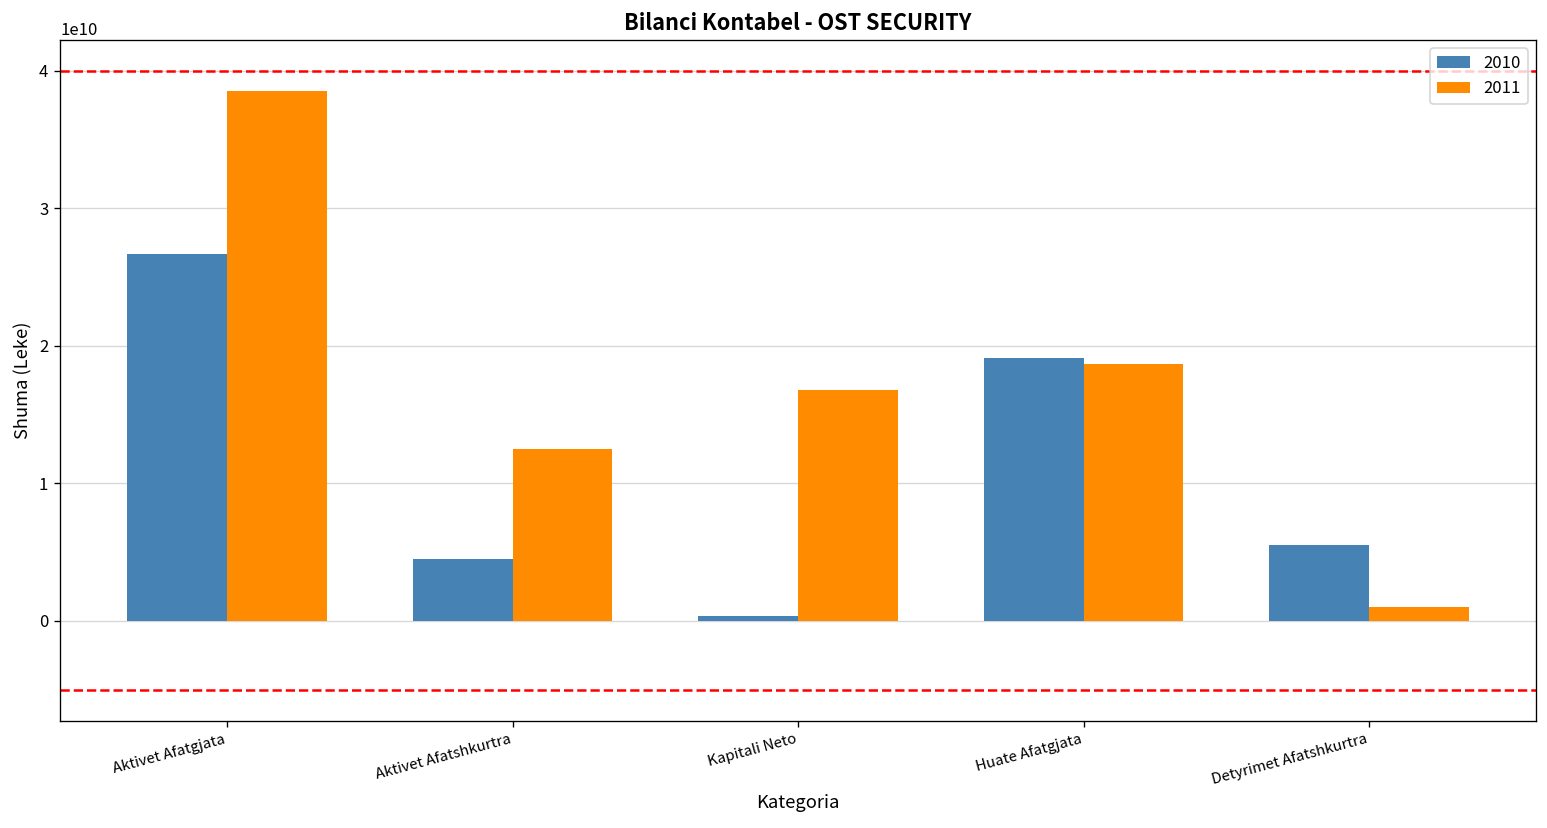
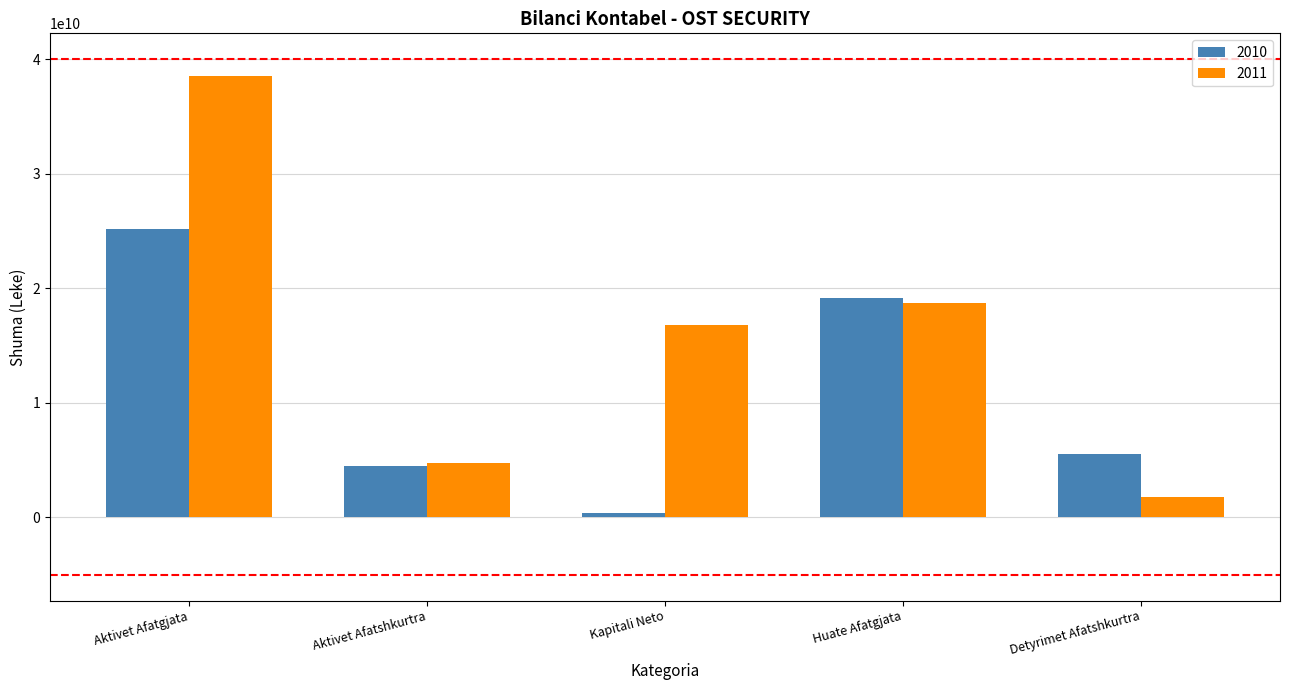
  {
    "2010": {
-     "Aktivet Afatgjata": 26700000000,
+     "Aktivet Afatgjata": 25200000000,
      "Aktivet Afatshkurtra": 4500000000,
      "Kapitali Neto": 400000000,
      "Huate Afatgjata": 19100000000,
      "Detyrimet Afatshkurtra": 5500000000
    },
    "2011": {
      "Aktivet Afatgjata": 38500000000,
-     "Aktivet Afatshkurtra": 12500000000,
+     "Aktivet Afatshkurtra": 4800000000,
      "Kapitali Neto": 16800000000,
      "Huate Afatgjata": 18700000000,
-     "Detyrimet Afatshkurtra": 1000000000
+     "Detyrimet Afatshkurtra": 1800000000
    }
  }
